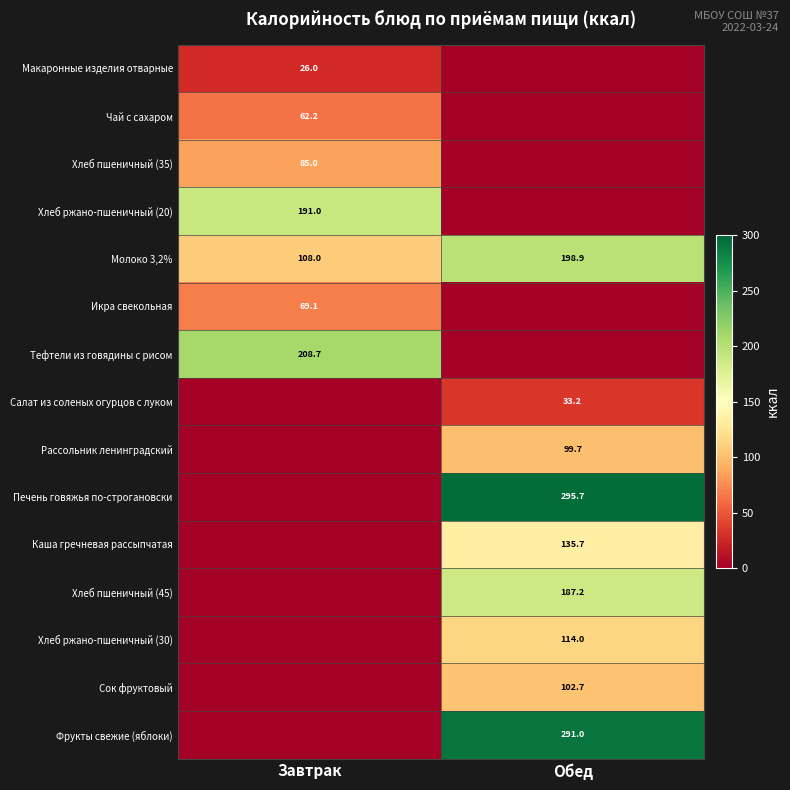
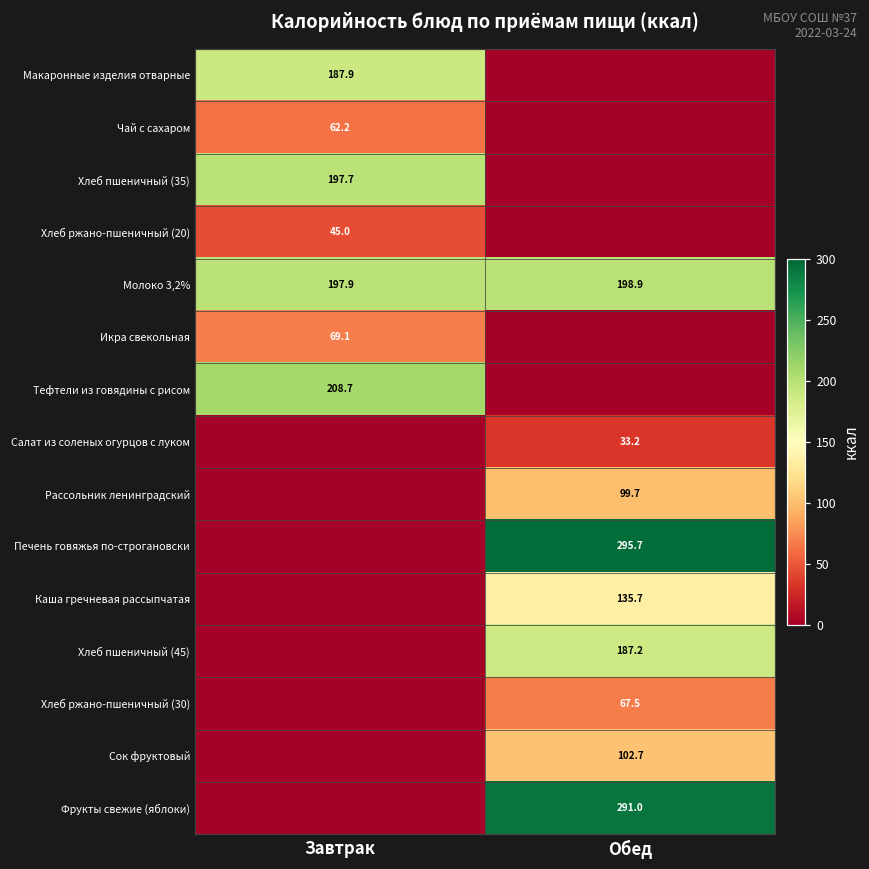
  {
    "Макаронные изделия отварные": {
-     "Завтрак": 26.0
+     "Завтрак": 187.9
    },
    "Чай с сахаром": {
      "Завтрак": 62.2
    },
    "Хлеб пшеничный (35)": {
-     "Завтрак": 85.0
+     "Завтрак": 197.7
    },
    "Хлеб ржано-пшеничный (20)": {
-     "Завтрак": 191.0
+     "Завтрак": 45.0
    },
    "Молоко 3,2%": {
-     "Завтрак": 108.0,
+     "Завтрак": 197.9,
      "Обед": 198.9
    },
    "Икра свекольная": {
      "Завтрак": 69.1
    },
    "Тефтели из говядины с рисом": {
      "Завтрак": 208.7
    },
    "Салат из соленых огурцов с луком": {
      "Обед": 33.2
    },
    "Рассольник ленинградский": {
      "Обед": 99.7
    },
    "Печень говяжья по-строгановски": {
      "Обед": 295.7
    },
    "Каша гречневая рассыпчатая": {
      "Обед": 135.7
    },
    "Хлеб пшеничный (45)": {
      "Обед": 187.2
    },
    "Хлеб ржано-пшеничный (30)": {
-     "Обед": 114.0
+     "Обед": 67.5
    },
    "Сок фруктовый": {
      "Обед": 102.7
    },
    "Фрукты свежие (яблоки)": {
      "Обед": 291.0
    }
  }
